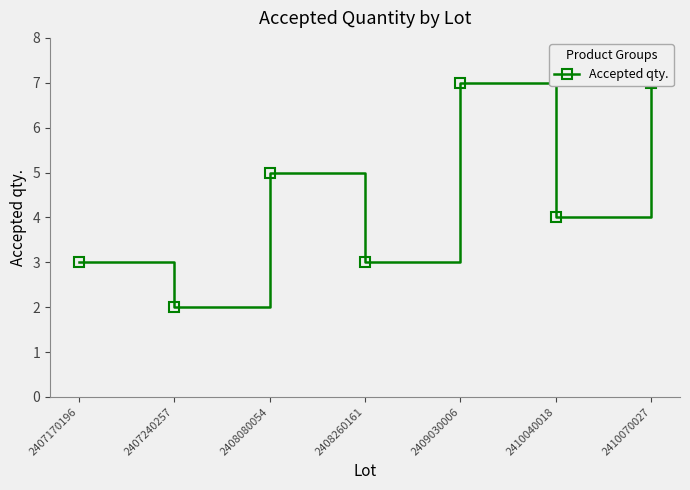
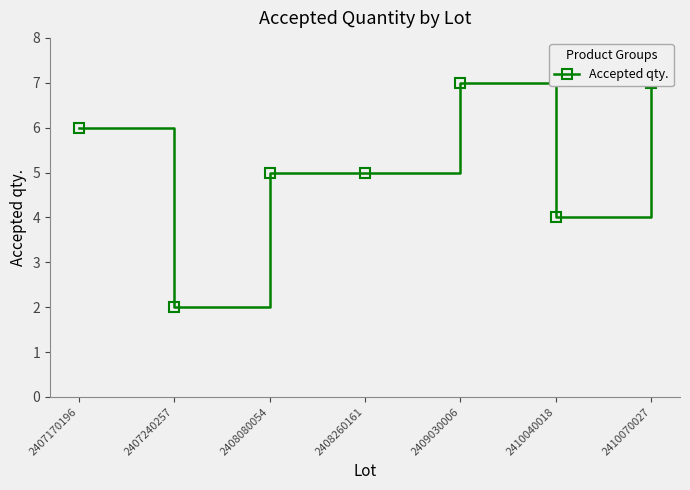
  {
-   "2407170196": 3,
+   "2407170196": 6,
    "2407240257": 2,
    "2408080054": 5,
-   "2408260161": 3,
+   "2408260161": 5,
    "2409030006": 7,
    "2410040018": 4
  }
